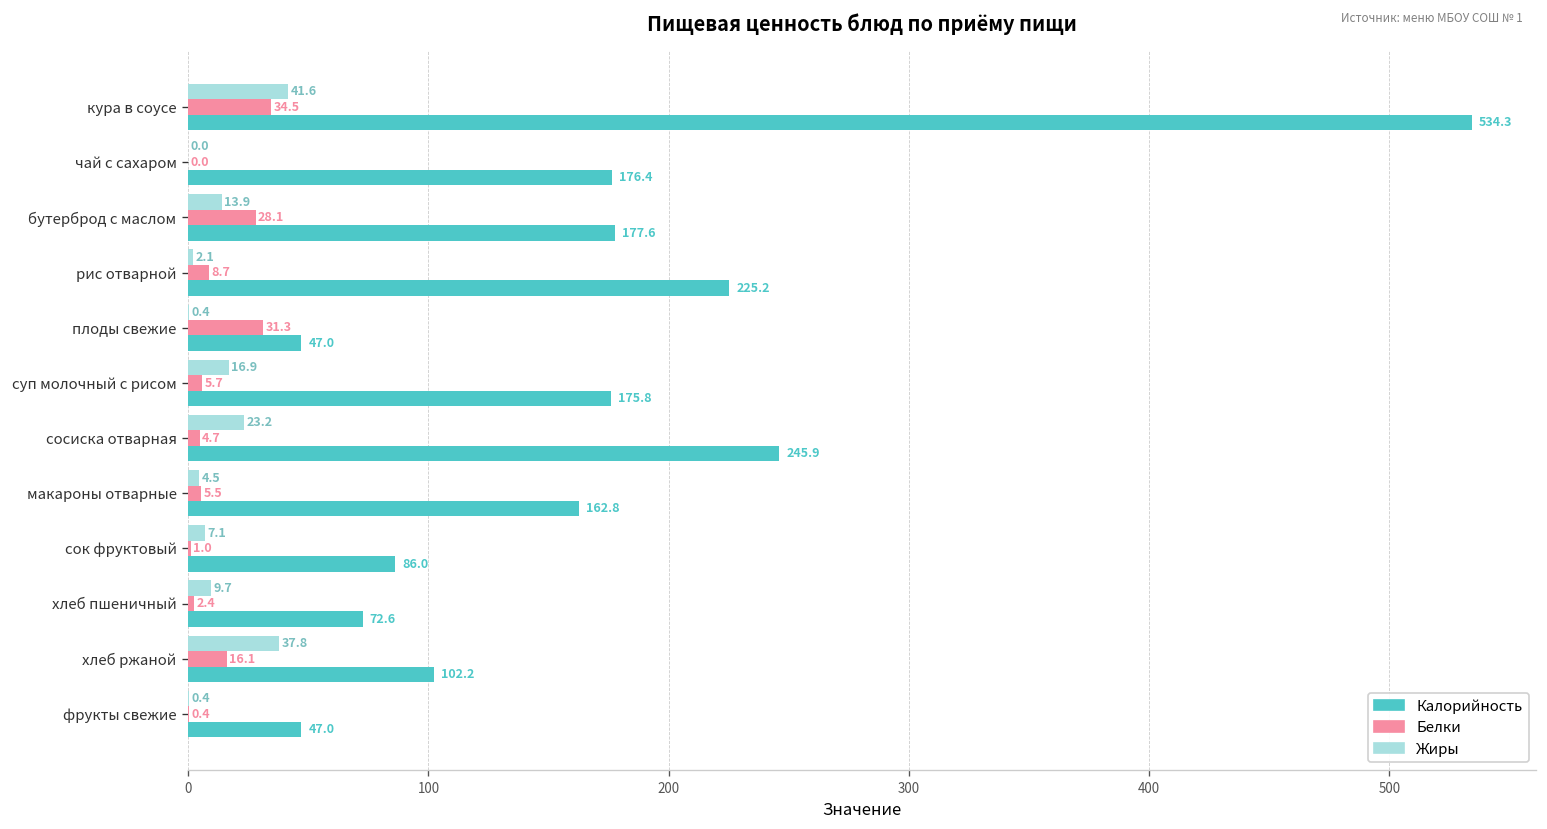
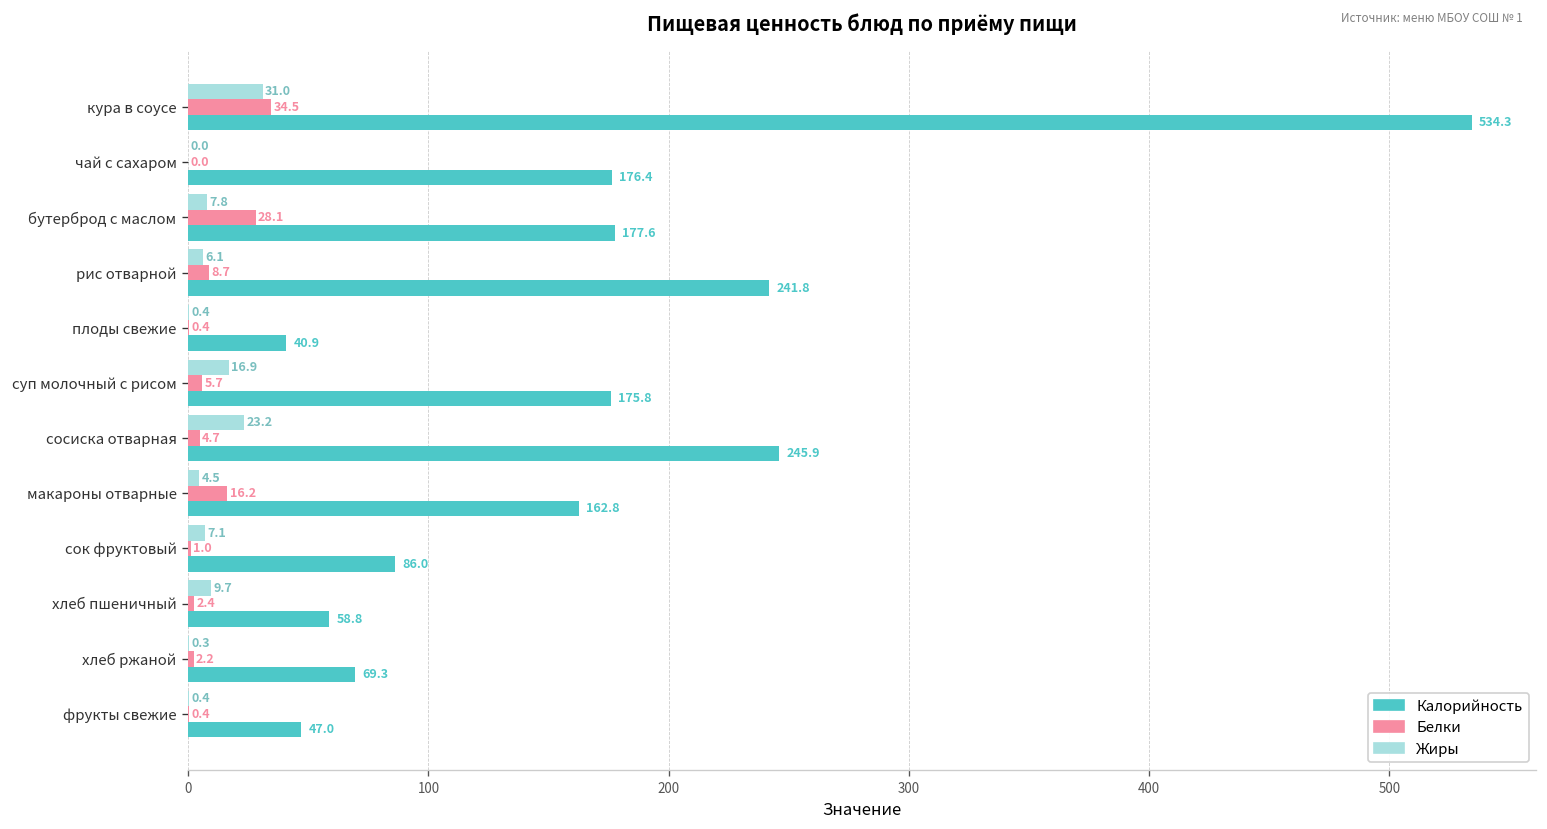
  {
    "Калорийность": {
      "кура в соусе": 534.3,
      "чай с сахаром": 176.4,
      "бутерброд с маслом": 177.6,
-     "рис отварной": 225.2,
-     "плоды свежие": 47.0,
+     "рис отварной": 241.8,
+     "плоды свежие": 40.9,
      "суп молочный с рисом": 175.8,
      "сосиска отварная": 245.9,
      "макароны отварные": 162.8,
      "сок фруктовый": 86.0,
-     "хлеб пшеничный": 72.6,
-     "хлеб ржаной": 102.2,
+     "хлеб пшеничный": 58.8,
+     "хлеб ржаной": 69.3,
      "фрукты свежие": 47.0
    },
    "Белки": {
      "кура в соусе": 34.5,
      "чай с сахаром": 0.0,
      "бутерброд с маслом": 28.1,
      "рис отварной": 8.7,
-     "плоды свежие": 31.3,
+     "плоды свежие": 0.4,
      "суп молочный с рисом": 5.7,
      "сосиска отварная": 4.7,
-     "макароны отварные": 5.5,
+     "макароны отварные": 16.2,
      "сок фруктовый": 1.0,
      "хлеб пшеничный": 2.4,
-     "хлеб ржаной": 16.1,
+     "хлеб ржаной": 2.2,
      "фрукты свежие": 0.4
    },
    "Жиры": {
-     "кура в соусе": 41.6,
+     "кура в соусе": 31.0,
      "чай с сахаром": 0.0,
-     "бутерброд с маслом": 13.9,
-     "рис отварной": 2.1,
+     "бутерброд с маслом": 7.8,
+     "рис отварной": 6.1,
      "плоды свежие": 0.4,
      "суп молочный с рисом": 16.9,
      "сосиска отварная": 23.2,
      "макароны отварные": 4.5,
      "сок фруктовый": 7.1,
      "хлеб пшеничный": 9.7,
-     "хлеб ржаной": 37.8,
+     "хлеб ржаной": 0.3,
      "фрукты свежие": 0.4
    }
  }
